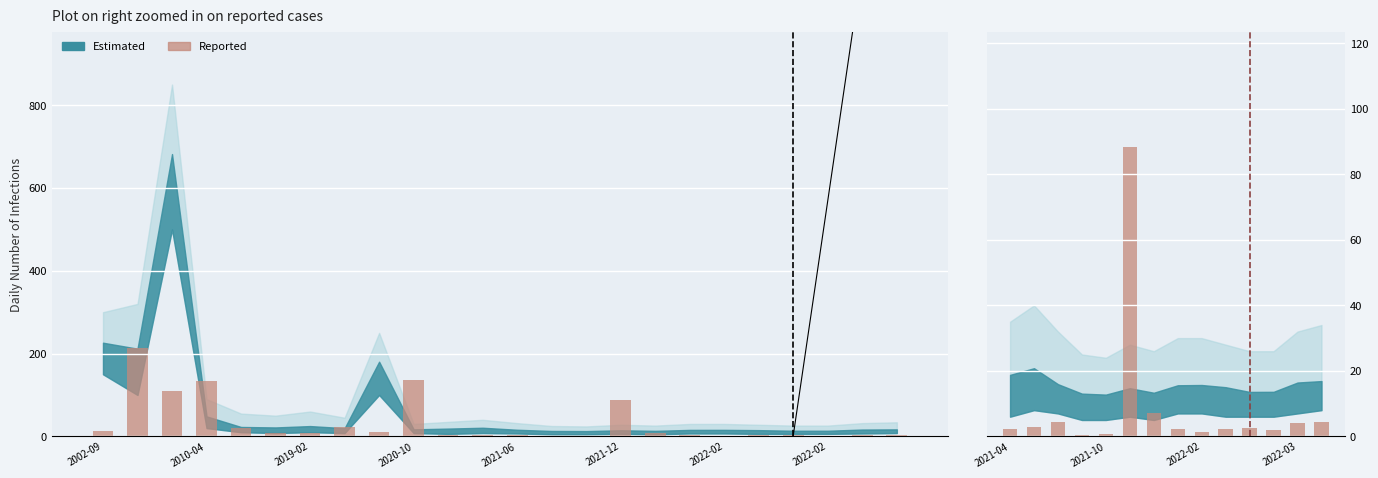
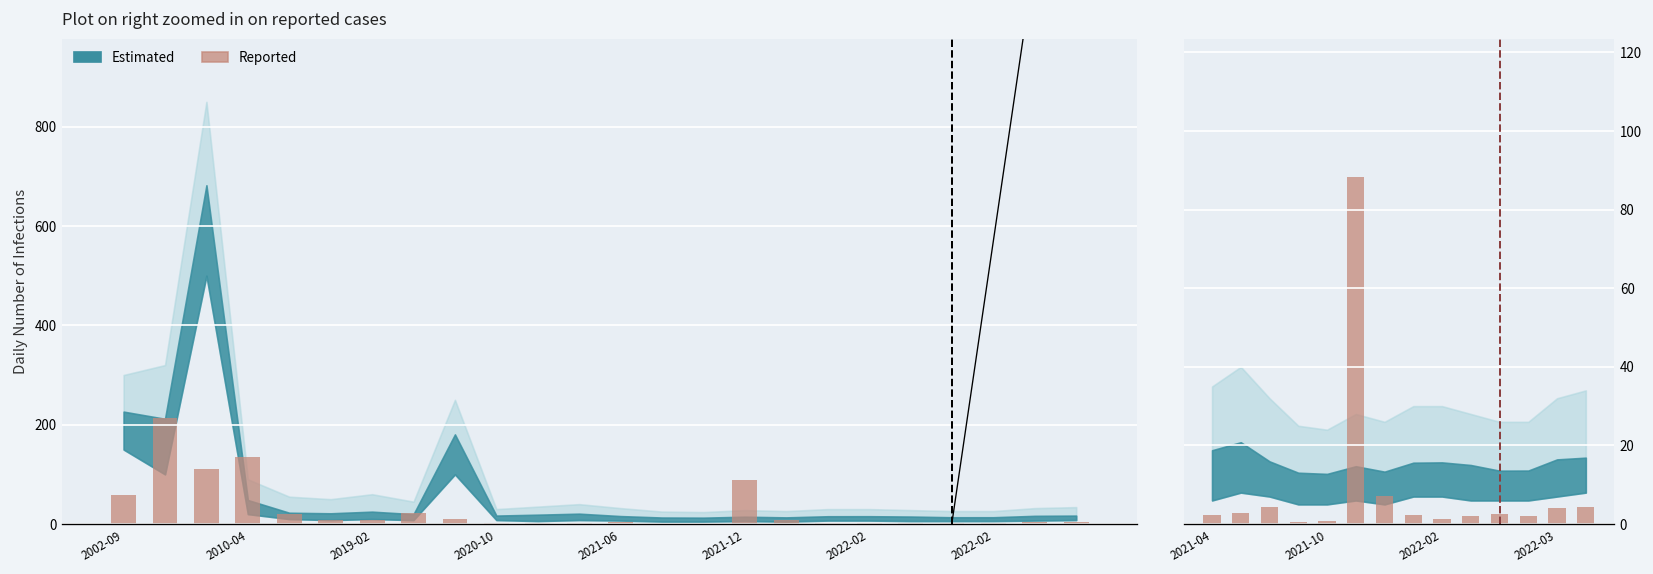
  {
    "Plot on right zoomed in on reported cases": {
      "Reported": {
-       "2002-09": 10,
+       "2002-09": 60,
        "2010-04": 130,
        "2019-02": 10,
-       "2020-10": 140,
+       "2020-10": 0,
        "2021-12": 90
      }
    }
  }
